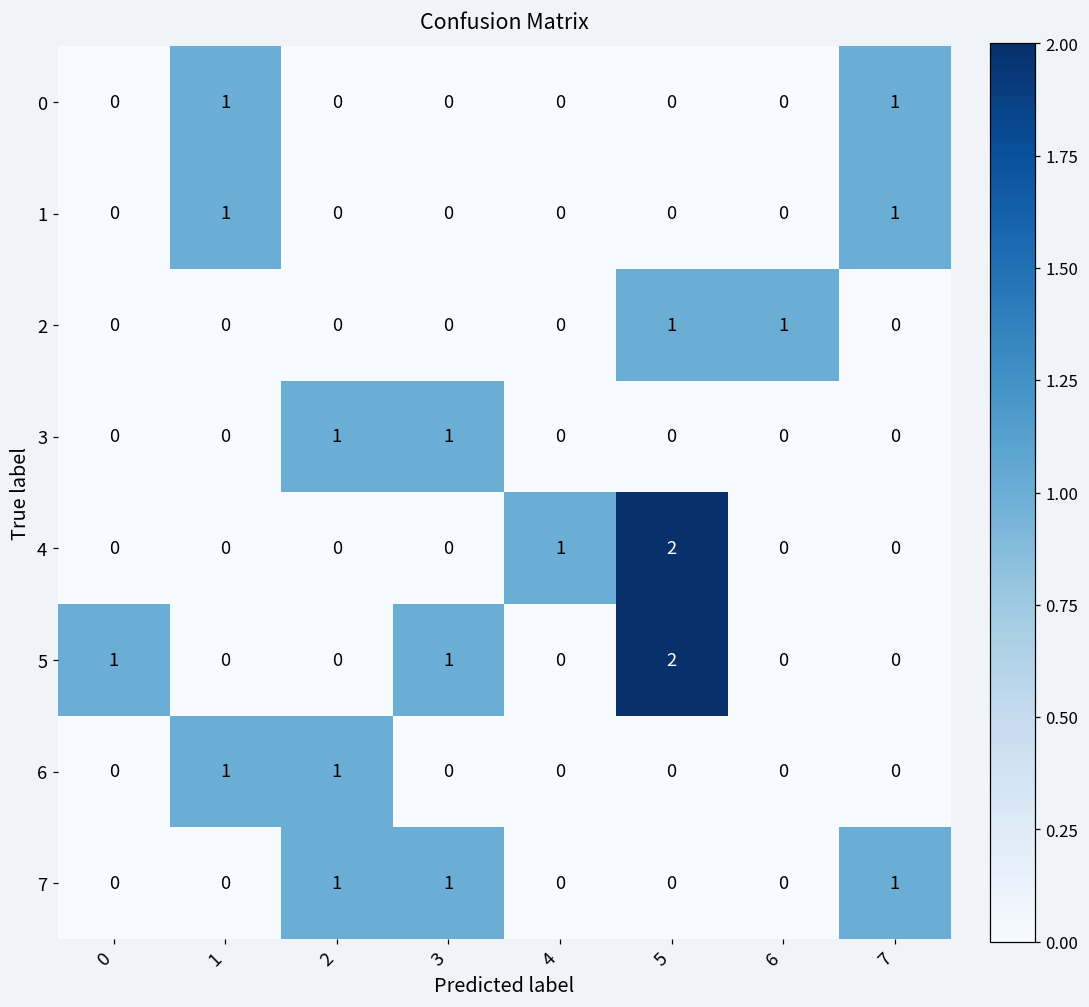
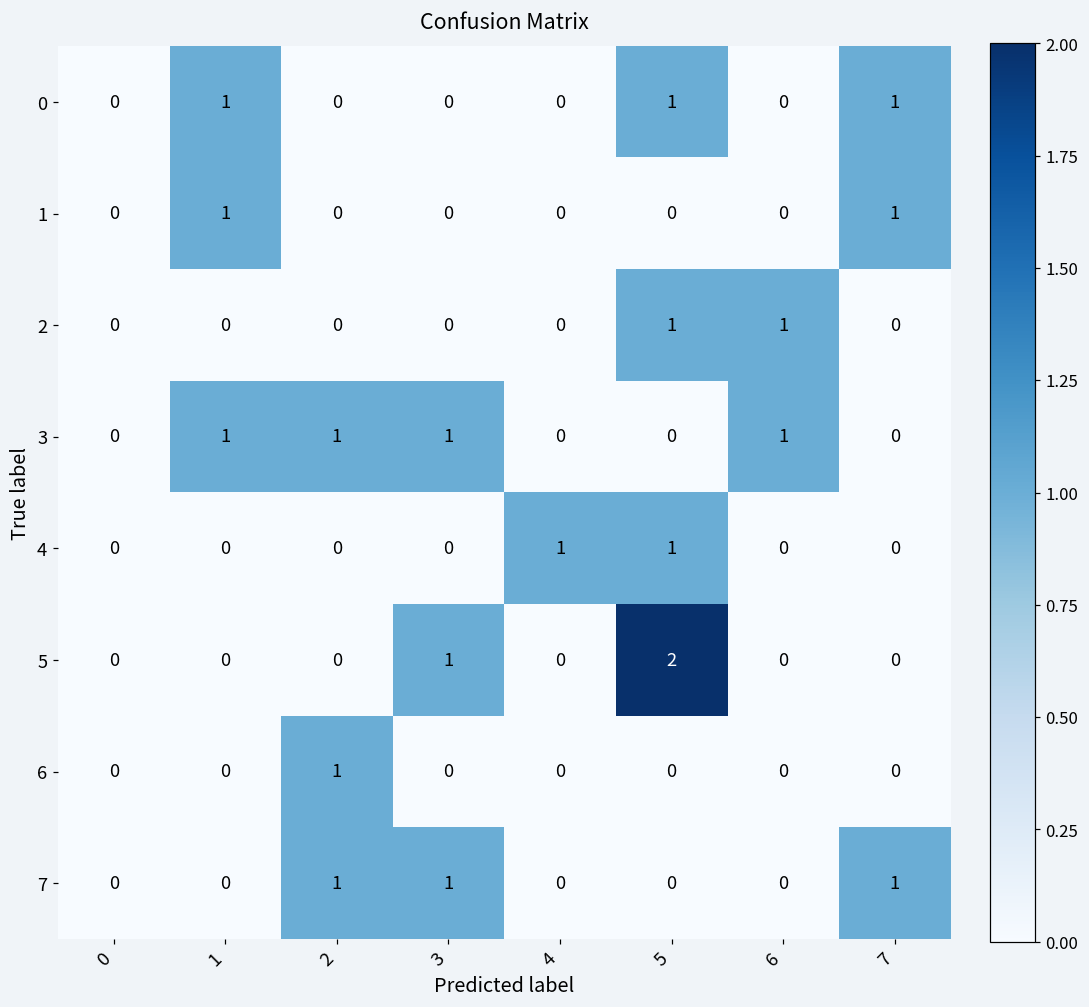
  {
    "0": {
      "0": 0,
      "1": 1,
      "2": 0,
      "3": 0,
      "4": 0,
-     "5": 0,
+     "5": 1,
      "6": 0,
      "7": 1
    },
    "1": {
      "0": 0,
      "1": 1,
      "2": 0,
      "3": 0,
      "4": 0,
      "5": 0,
      "6": 0,
      "7": 1
    },
    "2": {
      "0": 0,
      "1": 0,
      "2": 0,
      "3": 0,
      "4": 0,
      "5": 1,
      "6": 1,
      "7": 0
    },
    "3": {
      "0": 0,
-     "1": 0,
+     "1": 1,
      "2": 1,
      "3": 1,
      "4": 0,
      "5": 0,
-     "6": 0,
+     "6": 1,
      "7": 0
    },
    "4": {
      "0": 0,
      "1": 0,
      "2": 0,
      "3": 0,
      "4": 1,
-     "5": 2,
+     "5": 1,
      "6": 0,
      "7": 0
    },
    "5": {
-     "0": 1,
+     "0": 0,
      "1": 0,
      "2": 0,
      "3": 1,
      "4": 0,
      "5": 2,
      "6": 0,
      "7": 0
    },
    "6": {
      "0": 0,
-     "1": 1,
+     "1": 0,
      "2": 1,
      "3": 0,
      "4": 0,
      "5": 0,
      "6": 0,
      "7": 0
    },
    "7": {
      "0": 0,
      "1": 0,
      "2": 1,
      "3": 1,
      "4": 0,
      "5": 0,
      "6": 0,
      "7": 1
    }
  }
